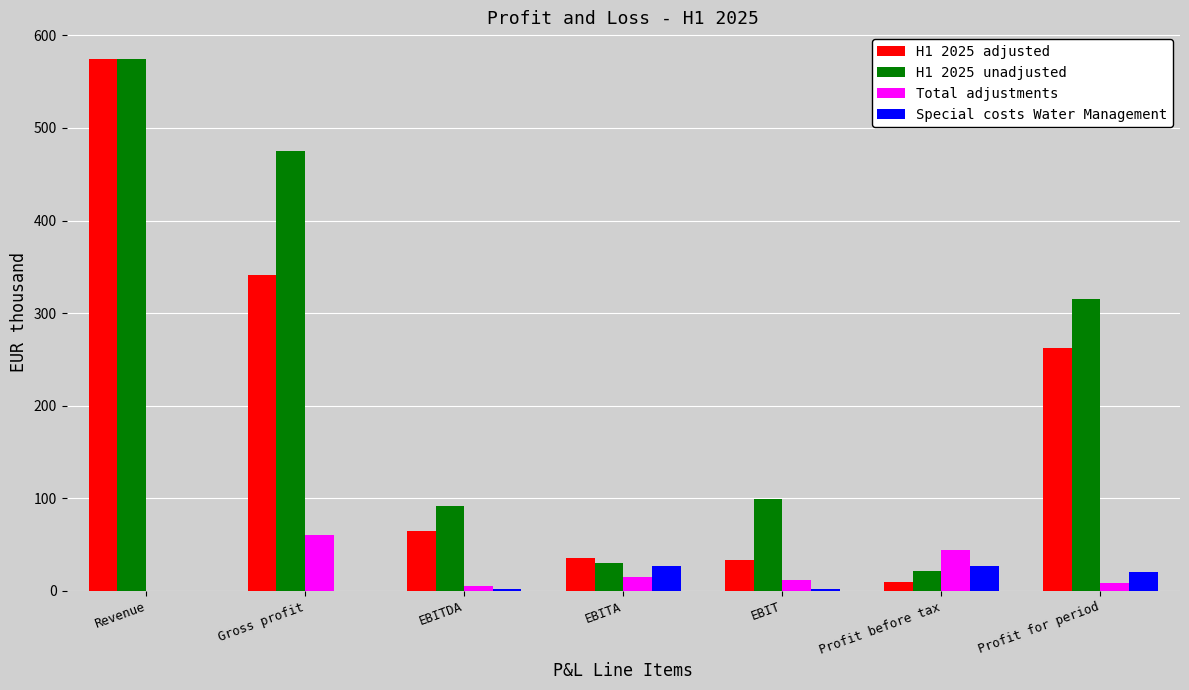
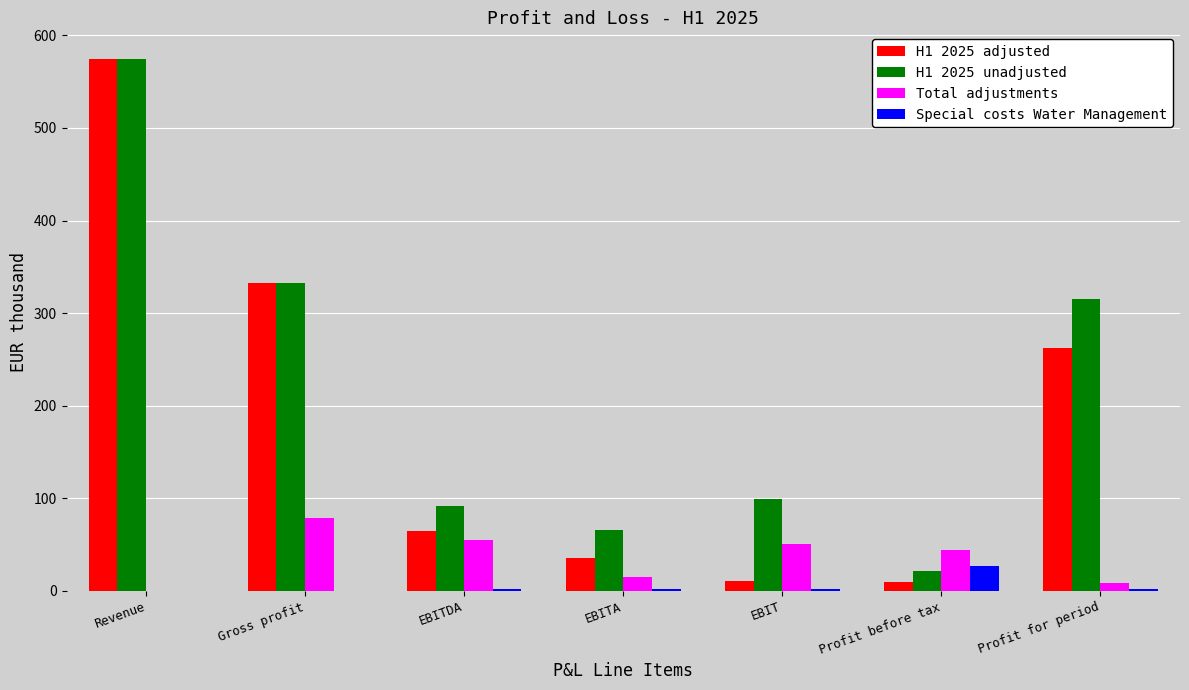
  {
    "H1 2025 adjusted": {
      "Revenue": 570,
-     "Gross profit": 340,
+     "Gross profit": 330,
      "EBITDA": 60,
      "EBITA": 40,
-     "EBIT": 30,
+     "EBIT": 10,
      "Profit before tax": 10,
      "Profit for period": 260
    },
    "H1 2025 unadjusted": {
      "Revenue": 570,
-     "Gross profit": 470,
+     "Gross profit": 330,
      "EBITDA": 90,
-     "EBITA": 30,
+     "EBITA": 70,
      "EBIT": 100,
      "Profit before tax": 20,
      "Profit for period": 310
    },
    "Total adjustments": {
      "Revenue": 0,
-     "Gross profit": 60,
-     "EBITDA": 10,
+     "Gross profit": 80,
+     "EBITDA": 60,
      "EBITA": 10,
-     "EBIT": 10,
+     "EBIT": 50,
      "Profit before tax": 40,
      "Profit for period": 10
    },
    "Special costs Water Management": {
      "Revenue": 0,
      "Gross profit": 0,
-     "EBITA": 30,
+     "EBITA": 0,
      "Profit before tax": 30,
-     "Profit for period": 20
+     "Profit for period": 0
    }
  }
